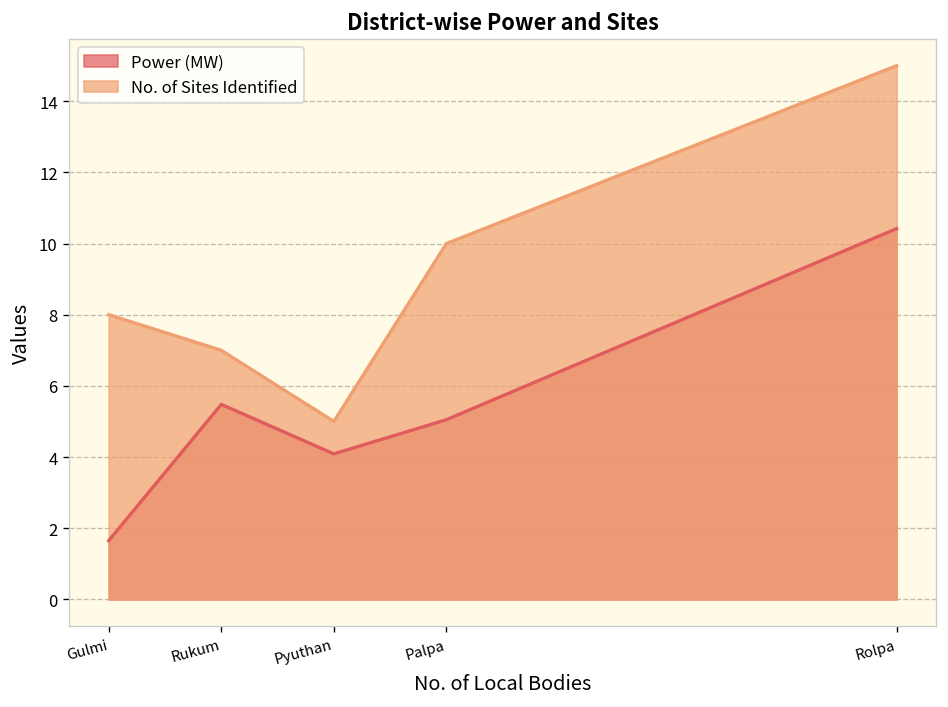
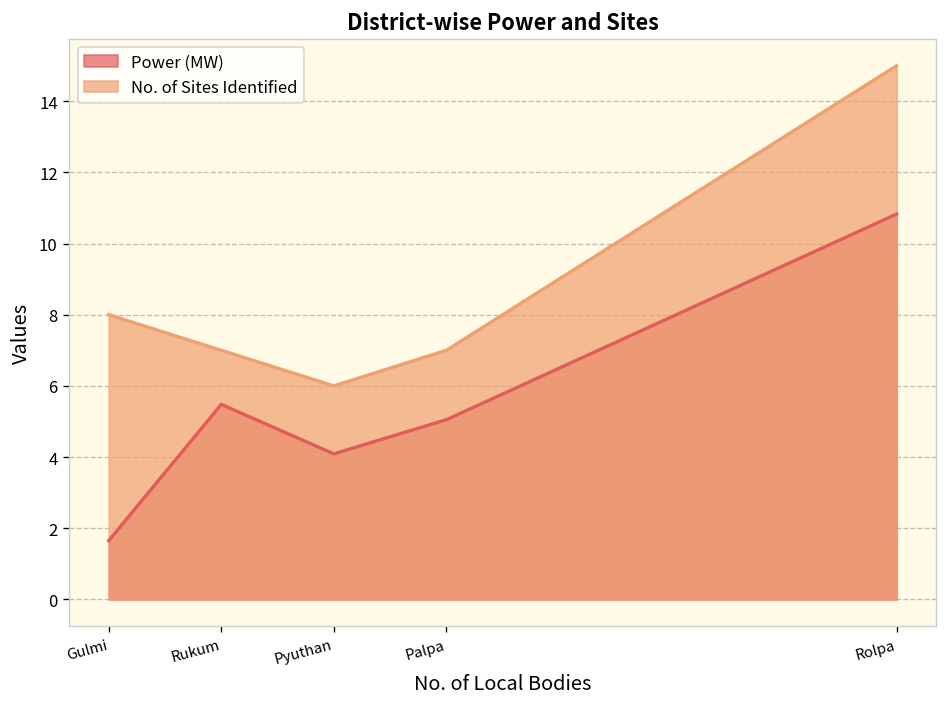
  {
    "Power (MW)": {
      "Gulmi": 1.7,
      "Rukum": 5.5,
      "Pyuthan": 4.1,
      "Palpa": 5.1,
-     "Rolpa": 10.4
+     "Rolpa": 10.8
    },
    "No. of Sites Identified": {
      "Gulmi": 8,
      "Rukum": 7,
-     "Pyuthan": 5,
-     "Palpa": 10,
+     "Pyuthan": 6,
+     "Palpa": 7,
      "Rolpa": 15
    }
  }
